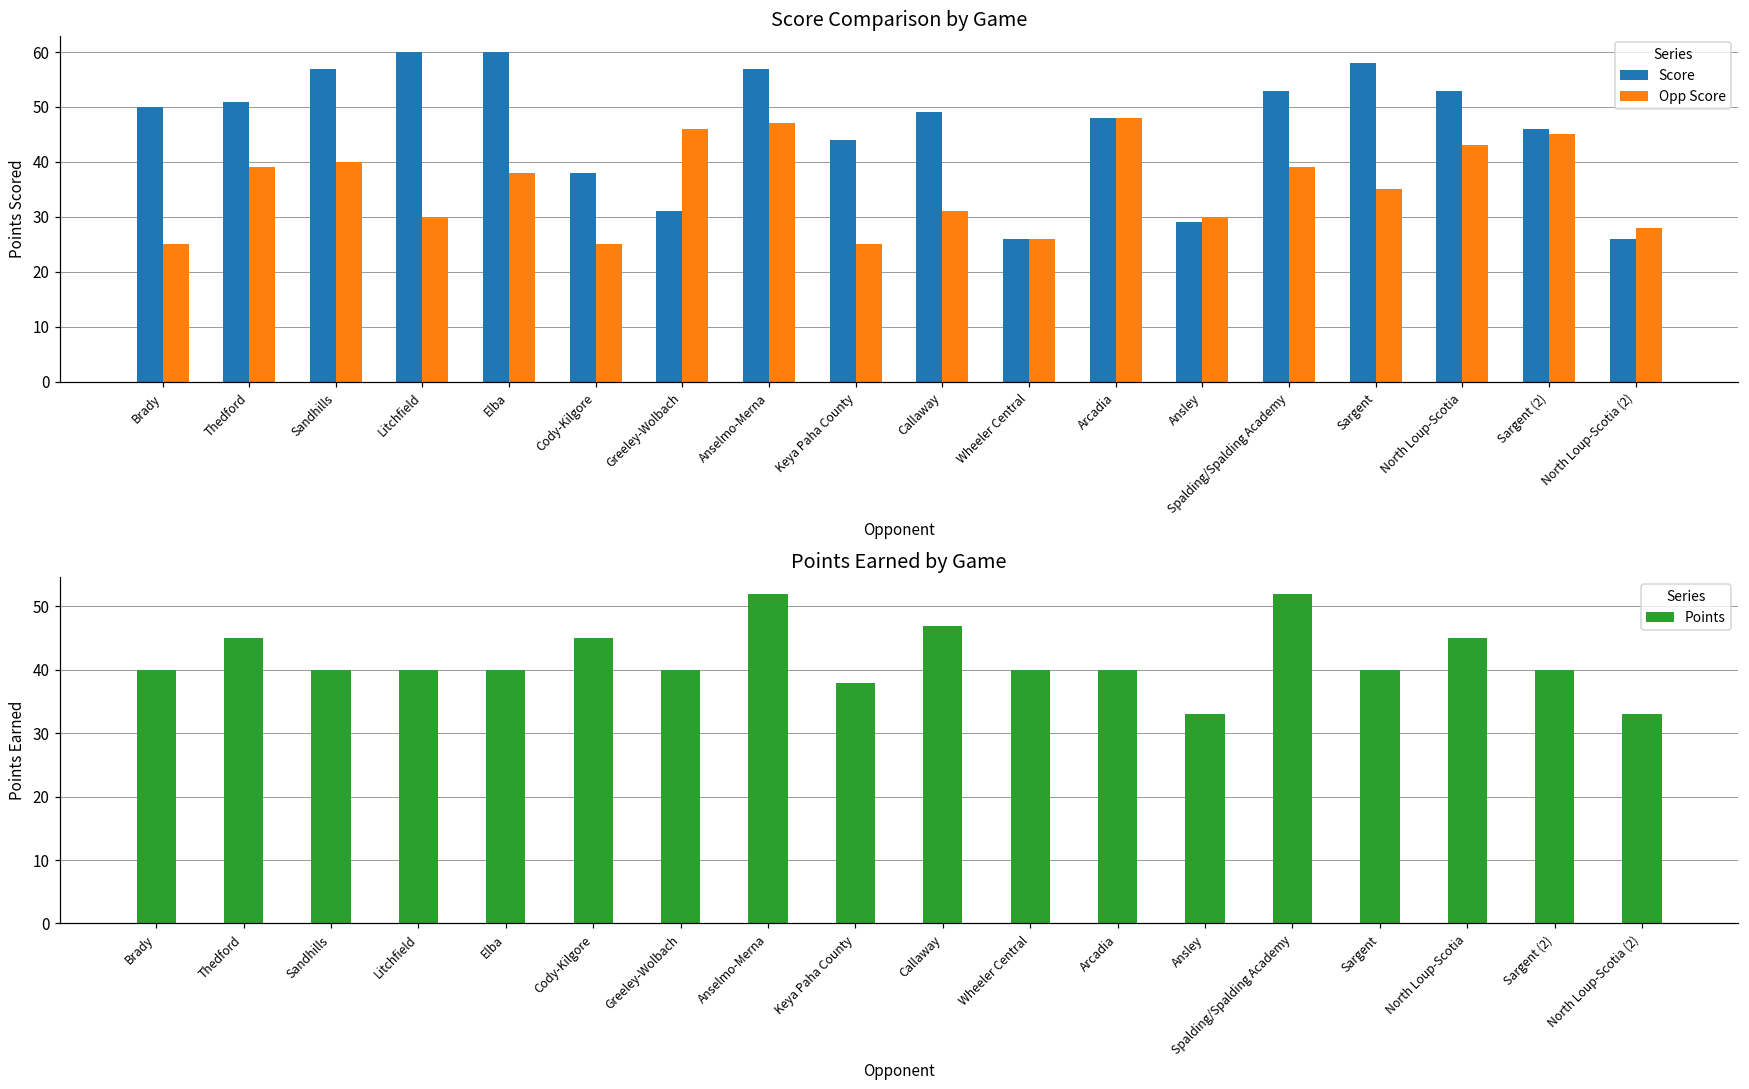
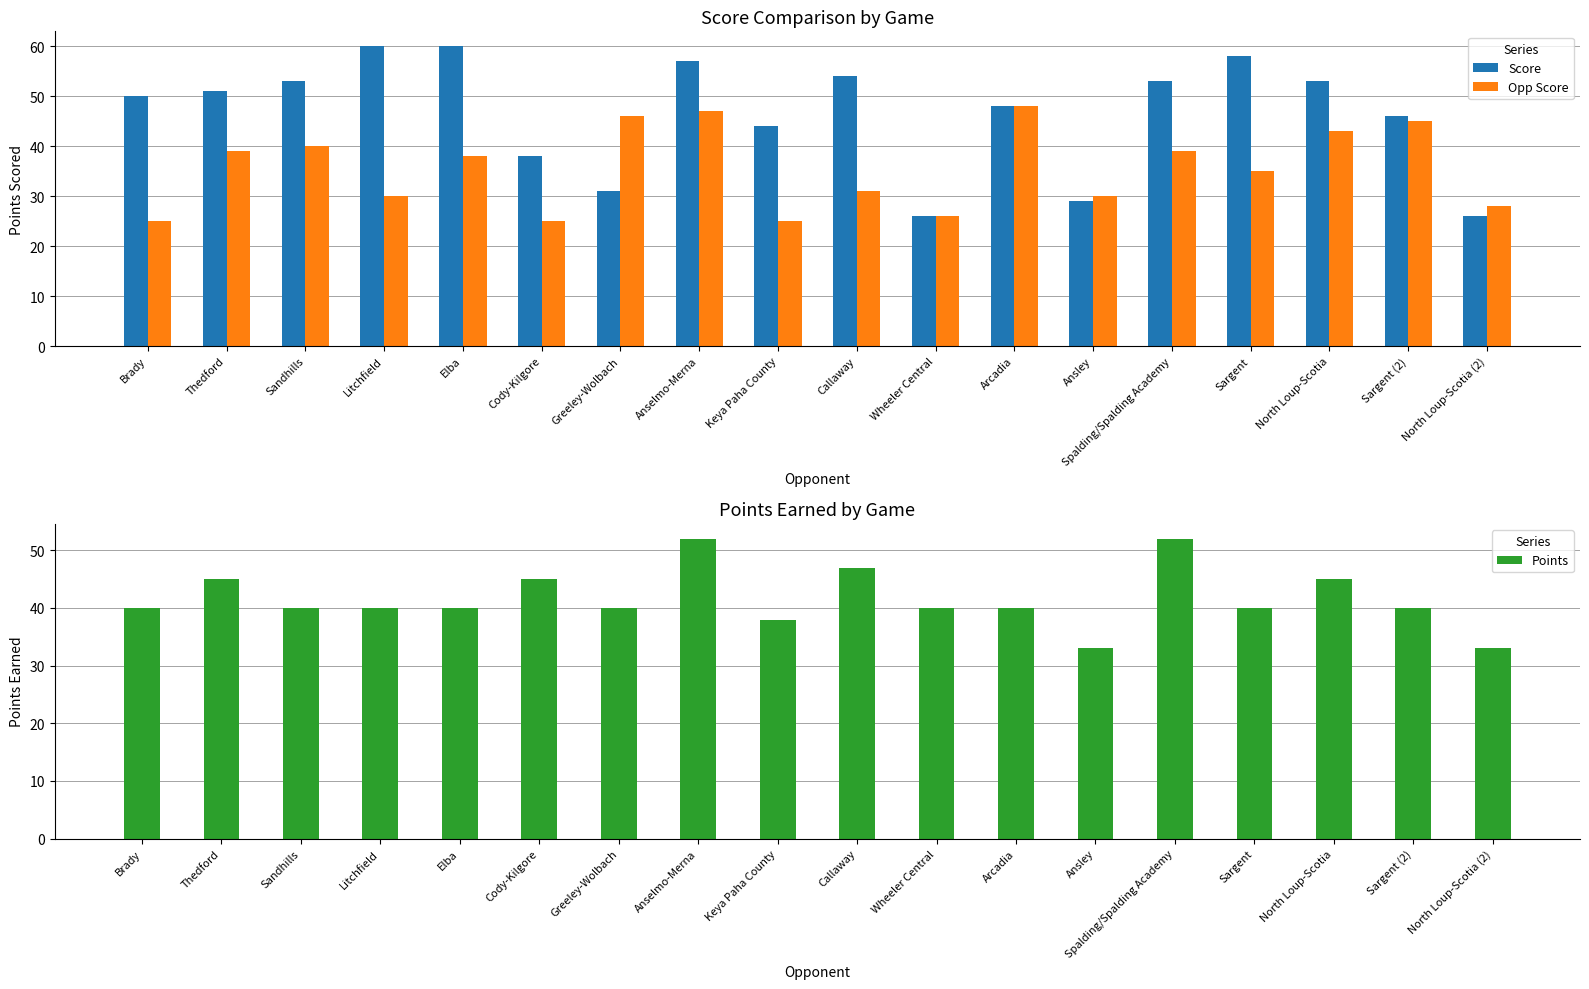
  {
    "Score Comparison by Game": {
      "Score": {
        "Brady": 50,
        "Thedford": 51,
-       "Sandhills": 57,
+       "Sandhills": 53,
        "Litchfield": 60,
        "Elba": 60,
        "Cody-Kilgore": 38,
        "Greeley-Wolbach": 31,
        "Anselmo-Merna": 57,
        "Keya Paha County": 44,
-       "Callaway": 49,
+       "Callaway": 54,
        "Wheeler Central": 26,
        "Arcadia": 48,
        "Ansley": 29,
        "Spalding/Spalding Academy": 53,
        "Sargent": 58,
        "North Loup-Scotia": 53,
        "Sargent (2)": 46,
        "North Loup-Scotia (2)": 26
      },
      "Opp Score": {
        "Brady": 25,
        "Thedford": 39,
        "Sandhills": 40,
        "Litchfield": 30,
        "Elba": 38,
        "Cody-Kilgore": 25,
        "Greeley-Wolbach": 46,
        "Anselmo-Merna": 47,
        "Keya Paha County": 25,
        "Callaway": 31,
        "Wheeler Central": 26,
        "Arcadia": 48,
        "Ansley": 30,
        "Spalding/Spalding Academy": 39,
        "Sargent": 35,
        "North Loup-Scotia": 43,
        "Sargent (2)": 45,
        "North Loup-Scotia (2)": 28
      }
    },
    "Points Earned by Game": {
      "Brady": 40,
      "Thedford": 45,
      "Sandhills": 40,
      "Litchfield": 40,
      "Elba": 40,
      "Cody-Kilgore": 45,
      "Greeley-Wolbach": 40,
      "Anselmo-Merna": 52,
      "Keya Paha County": 38,
      "Callaway": 47,
      "Wheeler Central": 40,
      "Arcadia": 40,
      "Ansley": 33,
      "Spalding/Spalding Academy": 52,
      "Sargent": 40,
      "North Loup-Scotia": 45,
      "Sargent (2)": 40,
      "North Loup-Scotia (2)": 33
    }
  }
